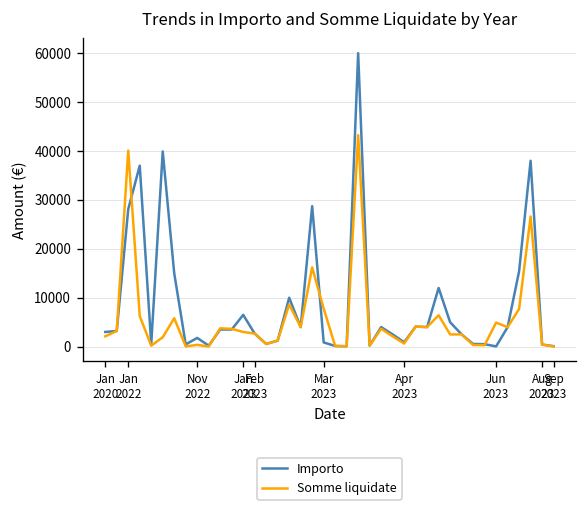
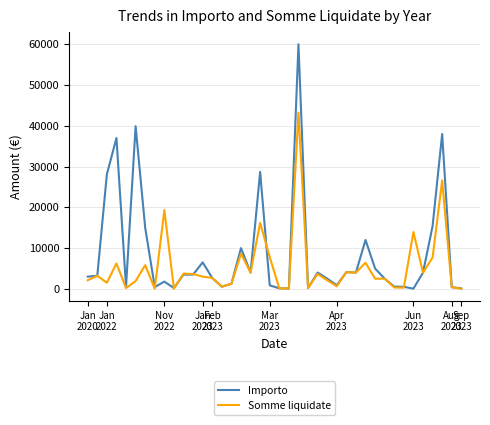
  {
    "Importo": {
      "Jan 2020": 3000,
      "Jan 2022": 28000,
      "Nov 2022": 2000,
      "Mar 2023": 1000,
      "Jun 2023": 0
    },
    "Somme liquidate": {
      "Jan 2020": 2000,
-     "Jan 2022": 40000,
-     "Nov 2022": 0,
+     "Jan 2022": 2000,
+     "Nov 2022": 19000,
      "Mar 2023": 8000,
-     "Jun 2023": 5000
+     "Jun 2023": 14000
    }
  }
